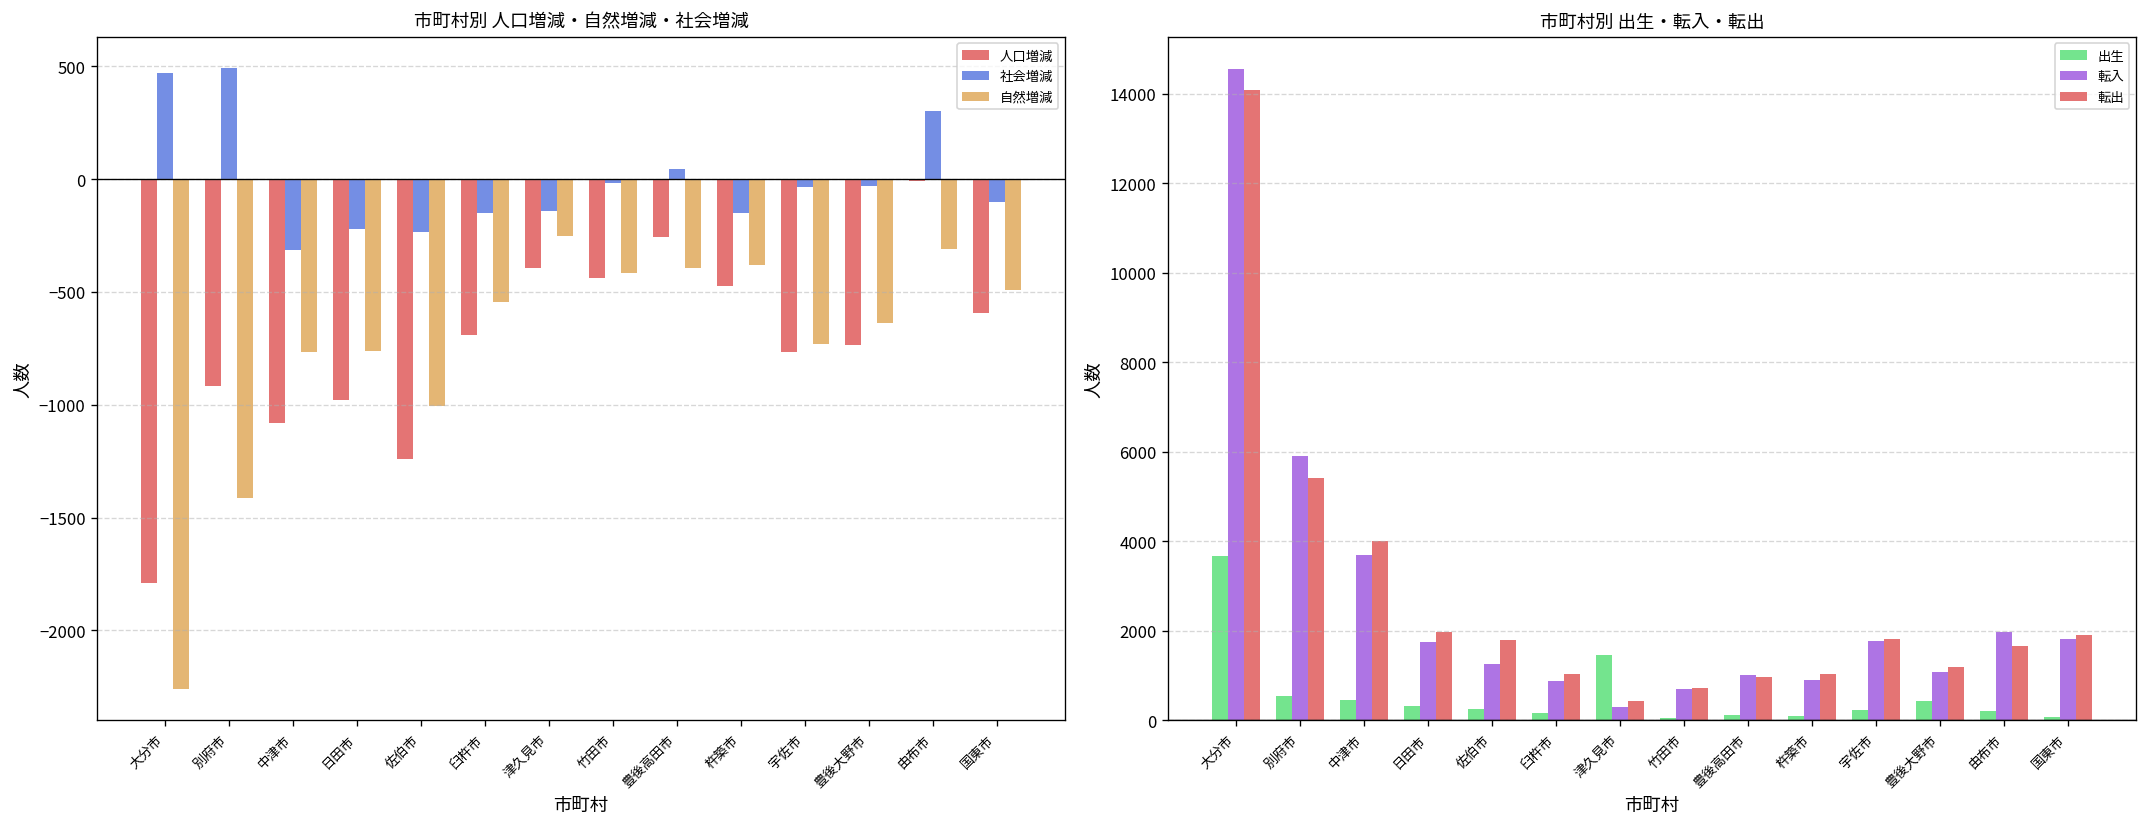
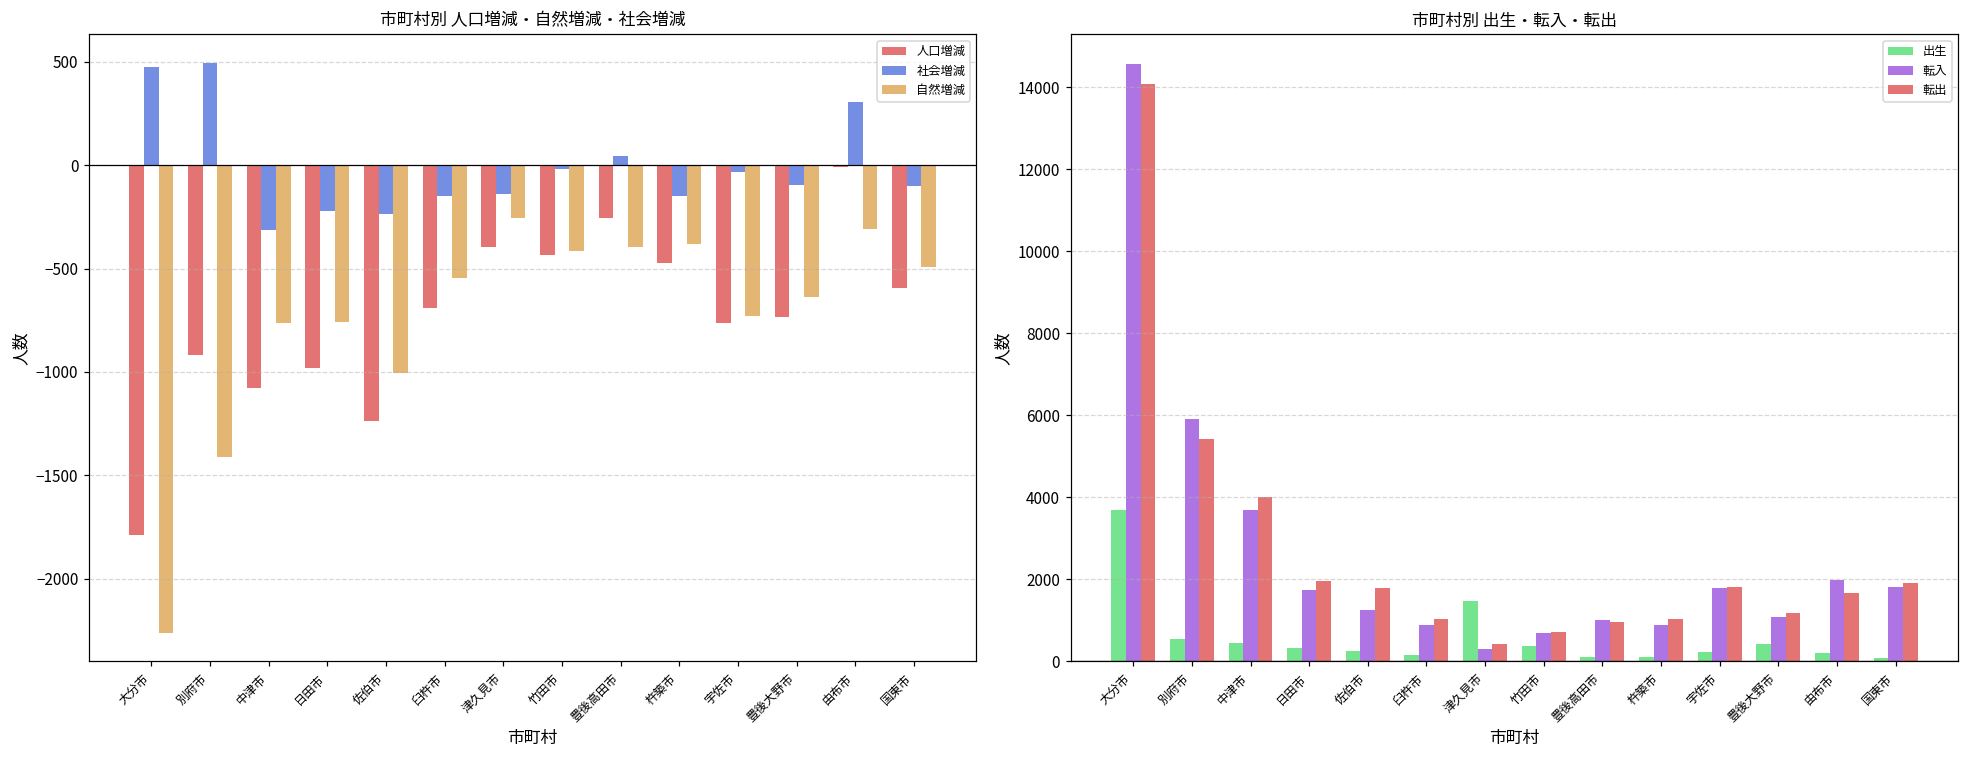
  {
    "市町村別 人口増減・自然増減・社会増減": {
      "人口増減": {
        "大分市": -1790,
        "別府市": -920,
        "中津市": -1080,
        "日田市": -980,
        "佐伯市": -1240,
        "臼杵市": -690,
        "津久見市": -400,
        "竹田市": -440,
        "豊後高田市": -260,
        "杵築市": -470,
        "宇佐市": -770,
        "豊後大野市": -730,
        "国東市": -600
      },
      "社会増減": {
        "大分市": 470,
        "別府市": 490,
        "中津市": -320,
        "日田市": -220,
        "佐伯市": -240,
        "臼杵市": -150,
        "津久見市": -140,
        "竹田市": -20,
        "豊後高田市": 50,
        "杵築市": -150,
        "宇佐市": -40,
-       "豊後大野市": -30,
+       "豊後大野市": -100,
        "由布市": 300,
        "国東市": -100
      },
      "自然増減": {
        "大分市": -2260,
        "別府市": -1410,
        "中津市": -760,
        "日田市": -760,
        "佐伯市": -1000,
        "臼杵市": -540,
        "津久見市": -250,
        "竹田市": -420,
        "豊後高田市": -390,
        "杵築市": -380,
        "宇佐市": -730,
        "豊後大野市": -640,
        "由布市": -310,
        "国東市": -490
      }
    },
    "市町村別 出生・転入・転出": {
      "出生": {
        "大分市": 3700,
        "別府市": 500,
        "中津市": 500,
        "日田市": 300,
        "佐伯市": 200,
        "臼杵市": 200,
        "津久見市": 1500,
-       "竹田市": 100,
+       "竹田市": 400,
        "豊後高田市": 100,
        "杵築市": 100,
        "宇佐市": 200,
        "豊後大野市": 400,
        "由布市": 200,
        "国東市": 100
      },
      "転入": {
        "大分市": 14600,
        "別府市": 5900,
        "中津市": 3700,
        "日田市": 1700,
        "佐伯市": 1300,
        "臼杵市": 900,
        "津久見市": 300,
        "竹田市": 700,
        "豊後高田市": 1000,
        "杵築市": 900,
        "宇佐市": 1800,
        "豊後大野市": 1100,
        "由布市": 2000,
        "国東市": 1800
      },
      "転出": {
        "大分市": 14100,
        "別府市": 5400,
        "中津市": 4000,
        "日田市": 2000,
        "佐伯市": 1800,
        "臼杵市": 1000,
        "津久見市": 400,
        "竹田市": 700,
        "豊後高田市": 1000,
        "杵築市": 1000,
        "宇佐市": 1800,
        "豊後大野市": 1200,
        "由布市": 1700,
        "国東市": 1900
      }
    }
  }
